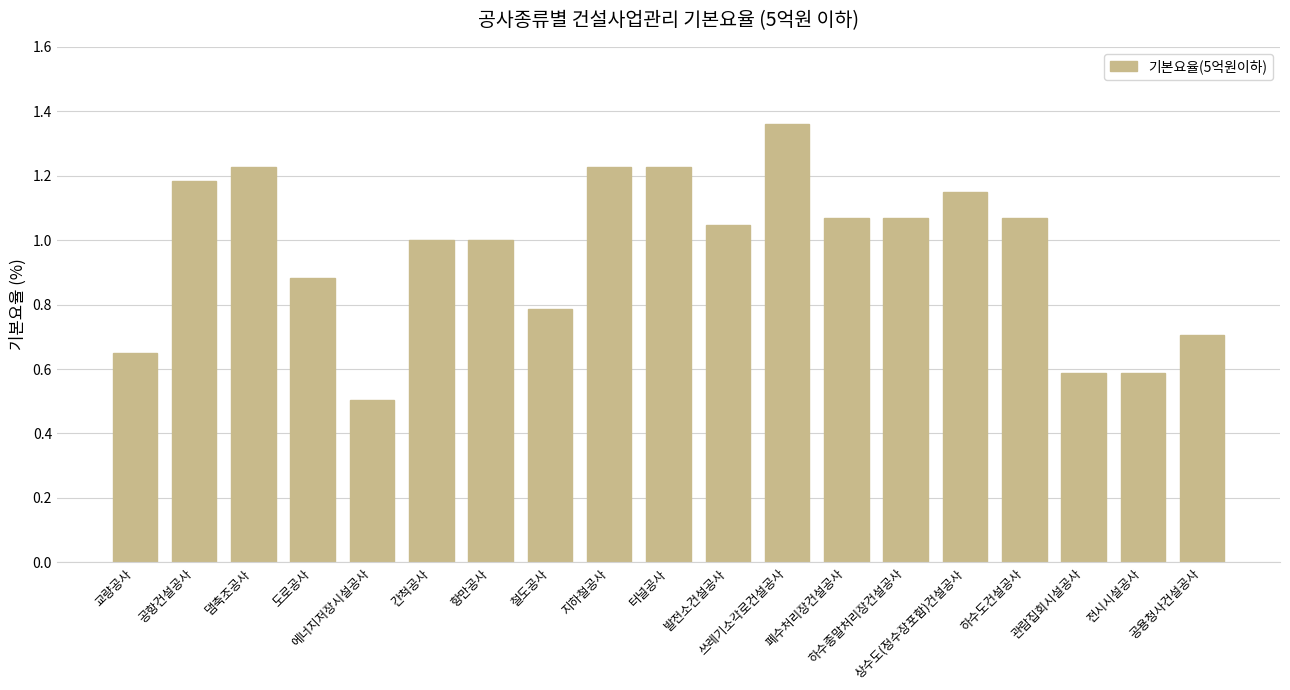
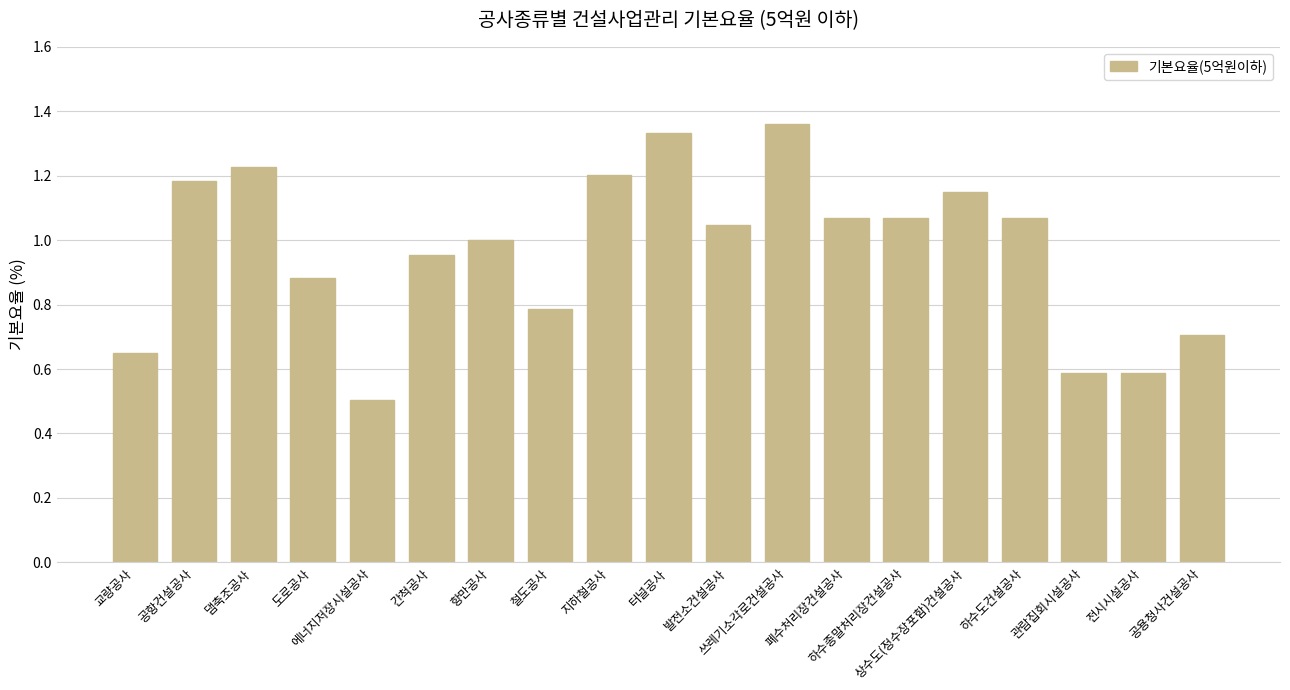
  {
    "교량공사": 0.65,
    "공항건설공사": 1.19,
    "댐축조공사": 1.23,
    "도로공사": 0.88,
    "에너지저장시설공사": 0.51,
-   "간척공사": 1.00,
+   "간척공사": 0.95,
    "항만공사": 1.00,
    "철도공사": 0.79,
-   "지하철공사": 1.23,
-   "터널공사": 1.23,
+   "지하철공사": 1.20,
+   "터널공사": 1.33,
    "발전소건설공사": 1.05,
    "쓰레기소각로건설공사": 1.36,
    "폐수처리장건설공사": 1.07,
    "하수종말처리장건설공사": 1.07,
    "상수도(정수장포함)건설공사": 1.15,
    "하수도건설공사": 1.07,
    "관람집회시설공사": 0.59,
    "전시시설공사": 0.59,
    "공용청사건설공사": 0.71
  }
